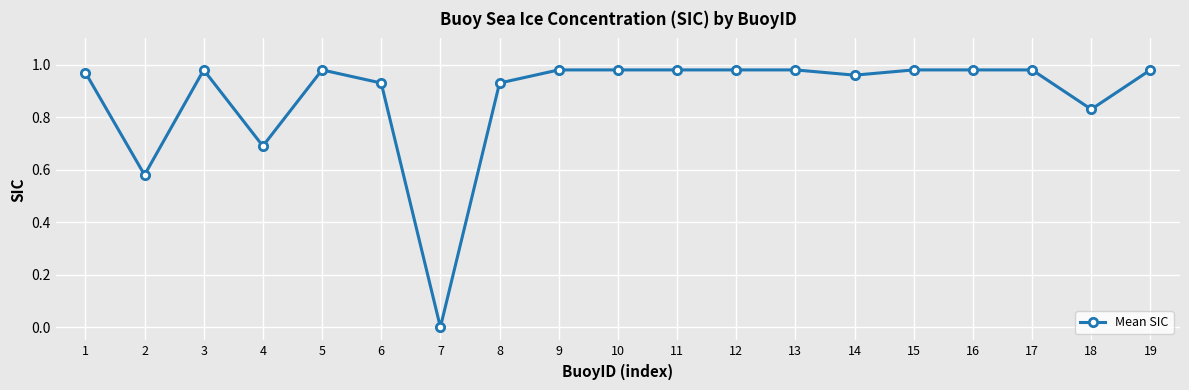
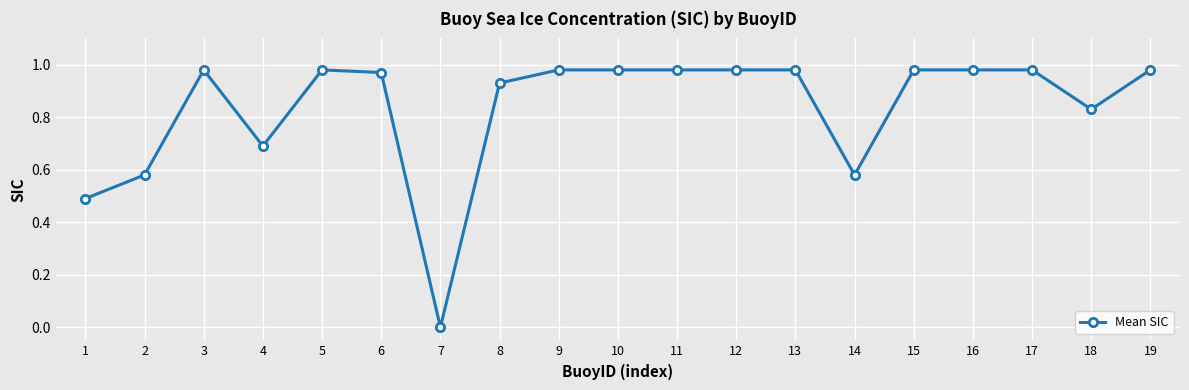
  {
-   "1": 0.97,
+   "1": 0.49,
    "2": 0.58,
    "3": 0.98,
    "4": 0.69,
    "5": 0.98,
-   "6": 0.93,
+   "6": 0.97,
    "7": 0.00,
    "8": 0.93,
    "9": 0.98,
    "10": 0.98,
    "11": 0.98,
    "12": 0.98,
    "13": 0.98,
-   "14": 0.96,
+   "14": 0.58,
    "15": 0.98,
    "16": 0.98,
    "17": 0.98,
    "18": 0.83,
    "19": 0.98
  }
